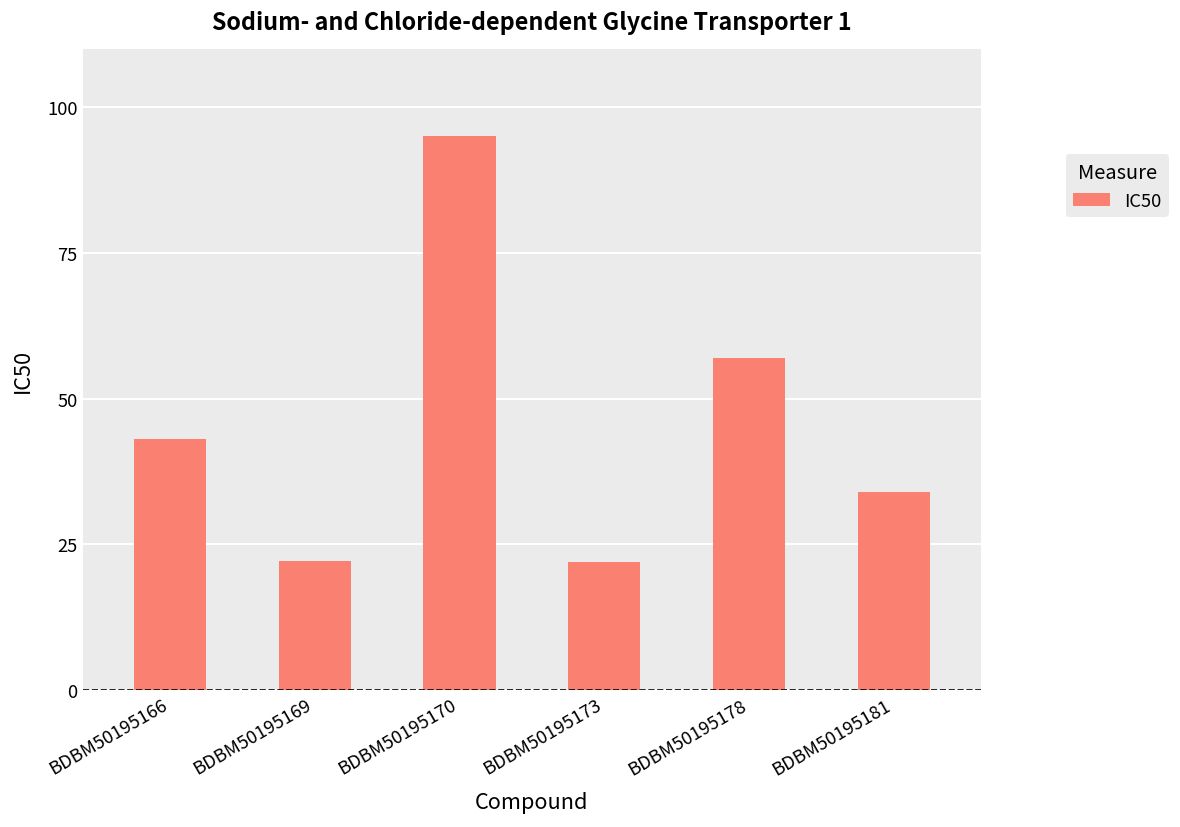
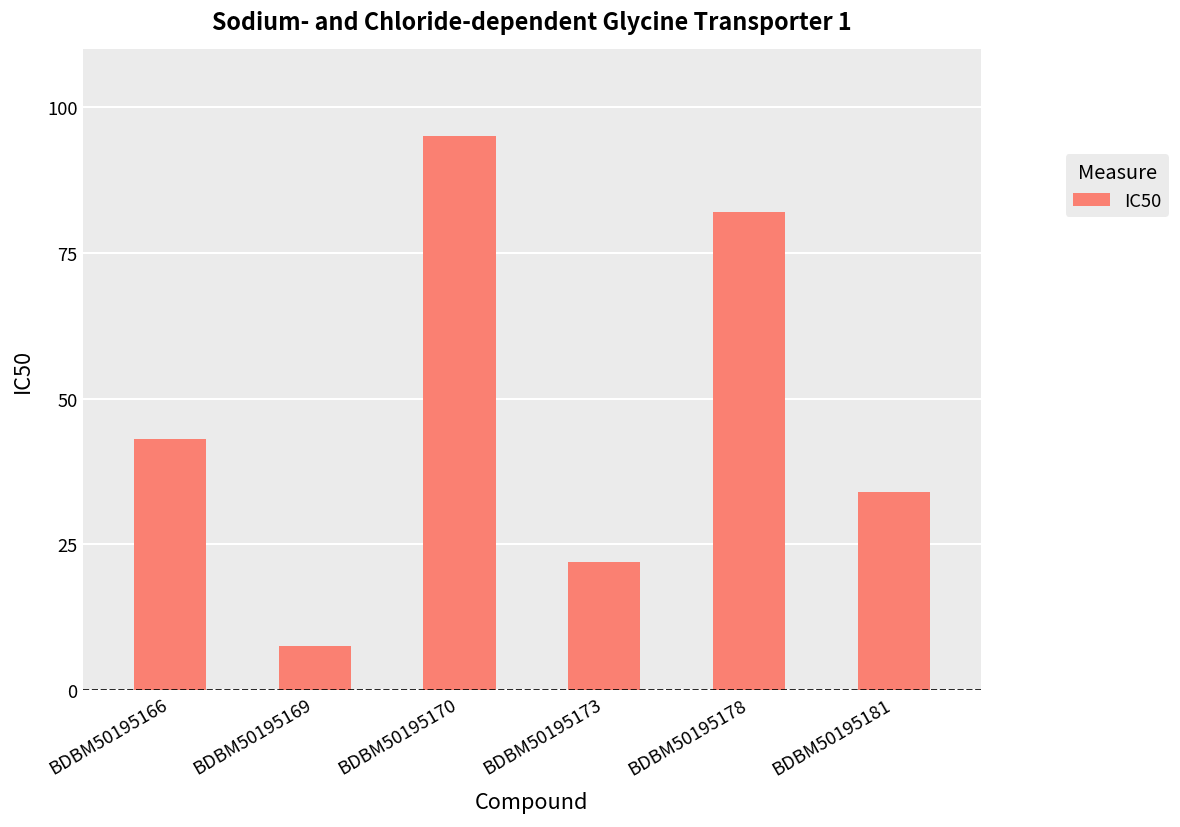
  {
    "BDBM50195166": 43,
-   "BDBM50195169": 22,
+   "BDBM50195169": 8,
    "BDBM50195170": 95,
    "BDBM50195173": 22,
-   "BDBM50195178": 57,
+   "BDBM50195178": 82,
    "BDBM50195181": 34
  }
